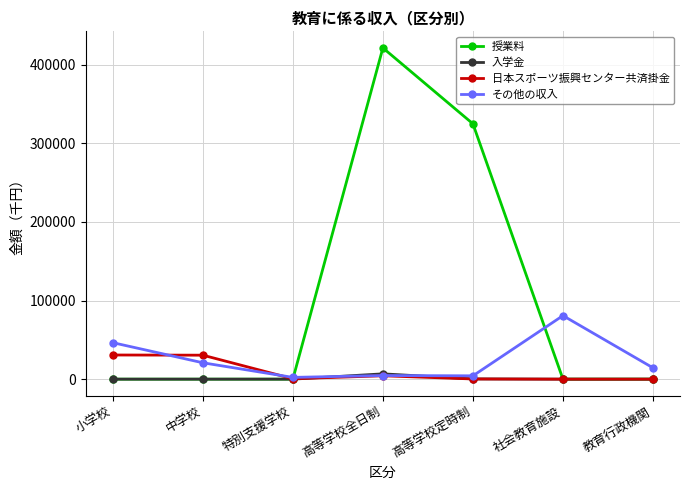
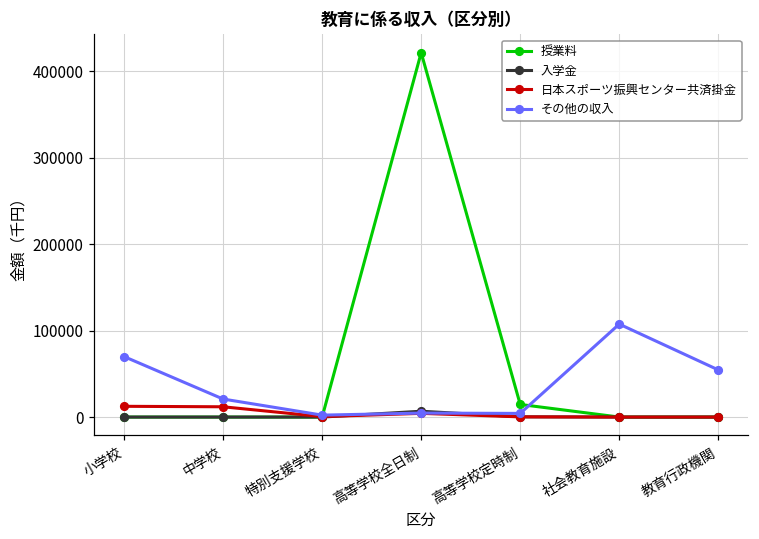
  {
    "授業料": {
      "高等学校全日制": 420000,
-     "高等学校定時制": 320000
+     "高等学校定時制": 10000
    },
    "日本スポーツ振興センター共済掛金": {
-     "小学校": 30000,
-     "中学校": 30000
+     "小学校": 10000,
+     "中学校": 10000
    },
    "その他の収入": {
-     "小学校": 50000,
+     "小学校": 70000,
      "中学校": 20000,
      "高等学校定時制": 0,
-     "社会教育施設": 80000,
-     "教育行政機関": 10000
+     "社会教育施設": 110000,
+     "教育行政機関": 50000
    }
  }
